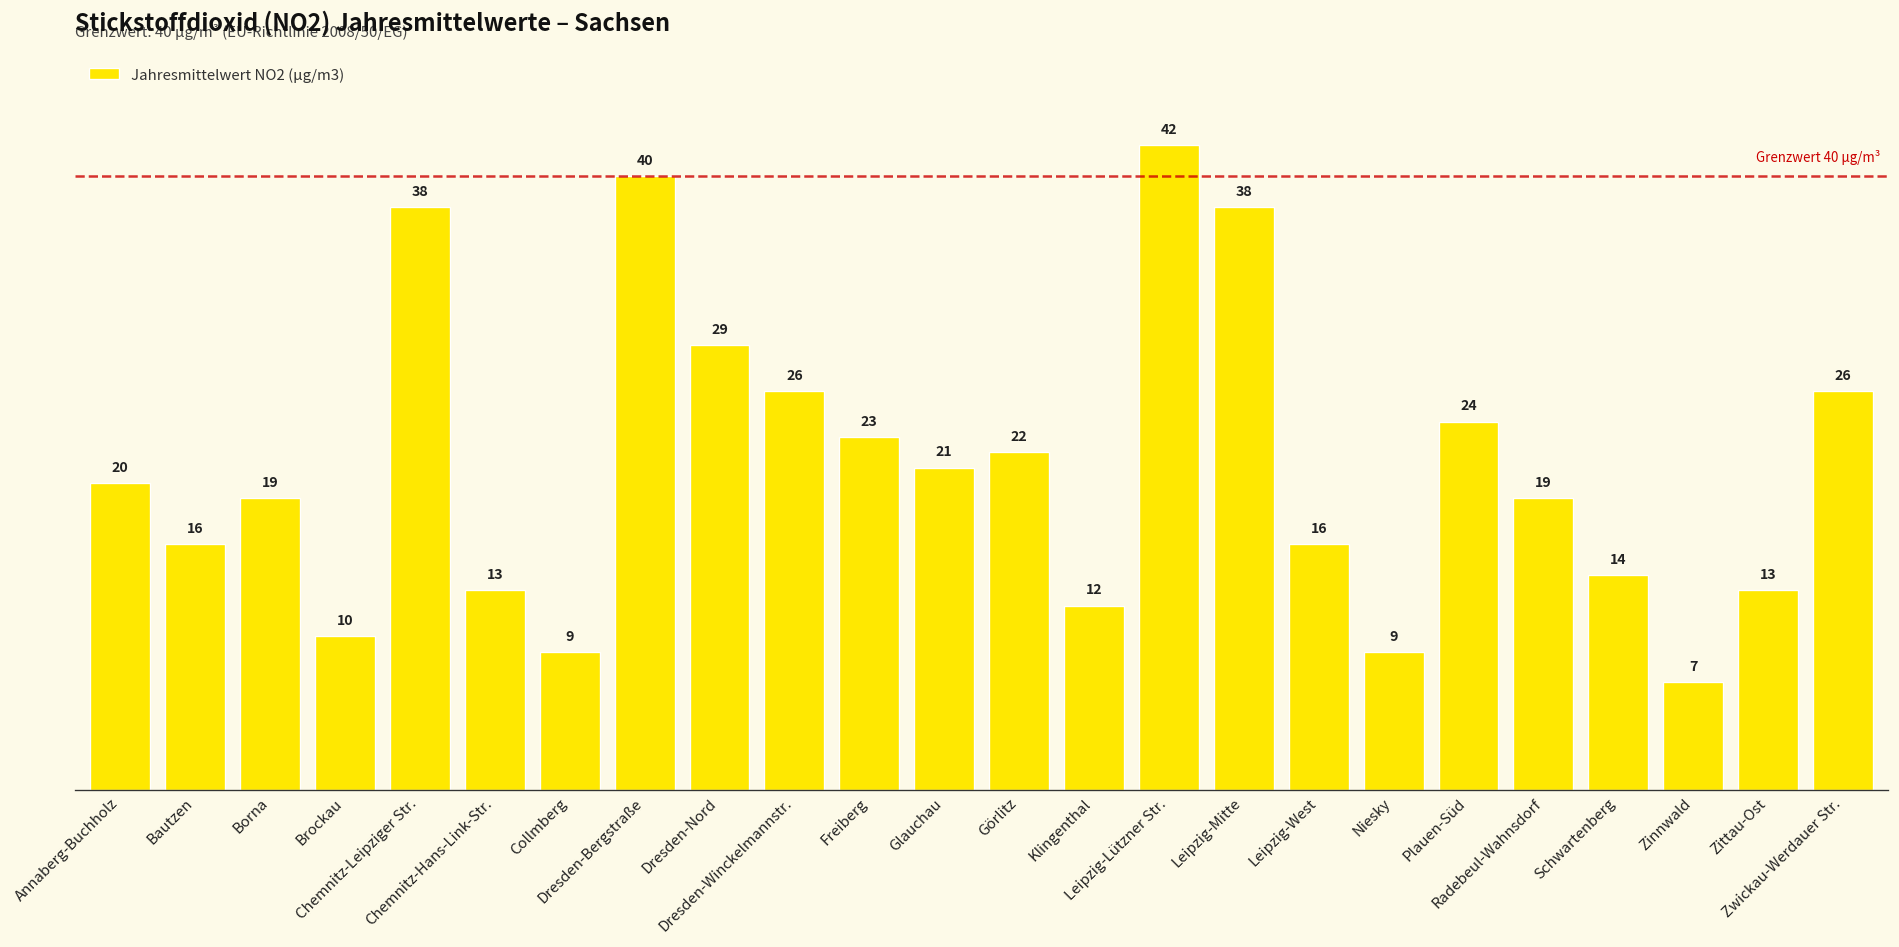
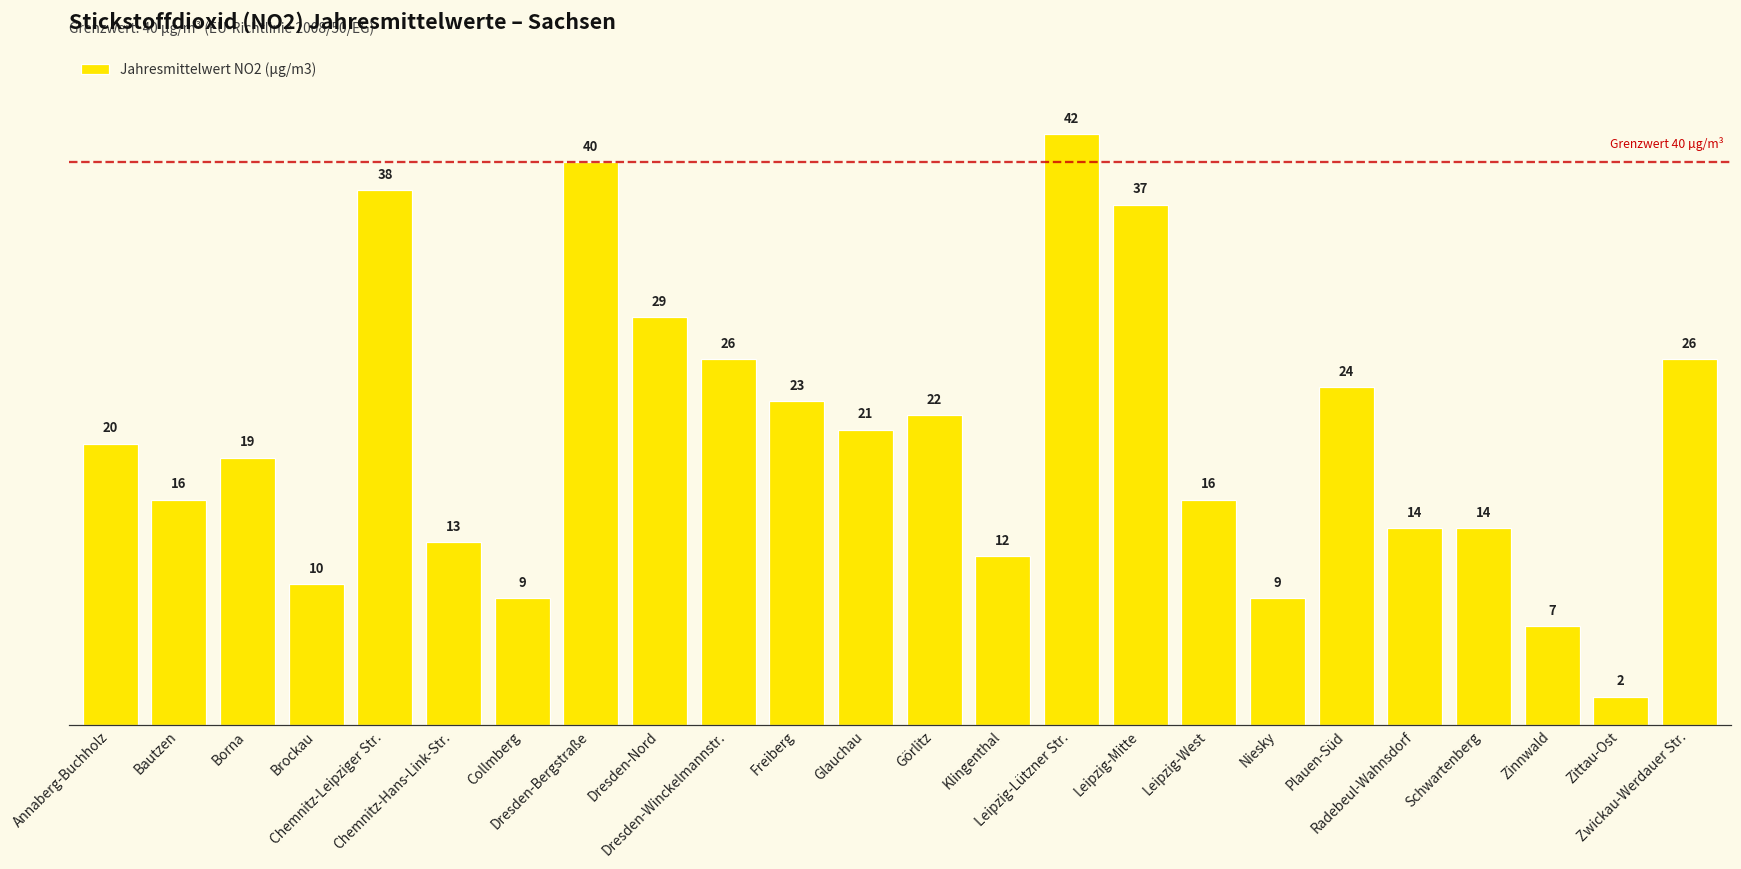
  {
    "Annaberg-Buchholz": 20,
    "Bautzen": 16,
    "Borna": 19,
    "Brockau": 10,
    "Chemnitz-Leipziger Str.": 38,
    "Chemnitz-Hans-Link-Str.": 13,
    "Collmberg": 9,
    "Dresden-Bergstraße": 40,
    "Dresden-Nord": 29,
    "Dresden-Winckelmannstr.": 26,
    "Freiberg": 23,
    "Glauchau": 21,
    "Görlitz": 22,
    "Klingenthal": 12,
    "Leipzig-Lützner Str.": 42,
-   "Leipzig-Mitte": 38,
+   "Leipzig-Mitte": 37,
    "Leipzig-West": 16,
    "Niesky": 9,
    "Plauen-Süd": 24,
-   "Radebeul-Wahnsdorf": 19,
+   "Radebeul-Wahnsdorf": 14,
    "Schwartenberg": 14,
    "Zinnwald": 7,
-   "Zittau-Ost": 13,
+   "Zittau-Ost": 2,
    "Zwickau-Werdauer Str.": 26
  }
